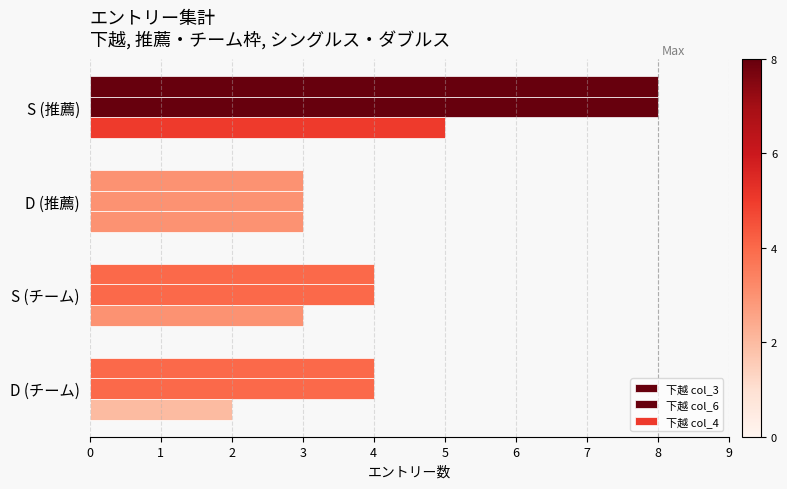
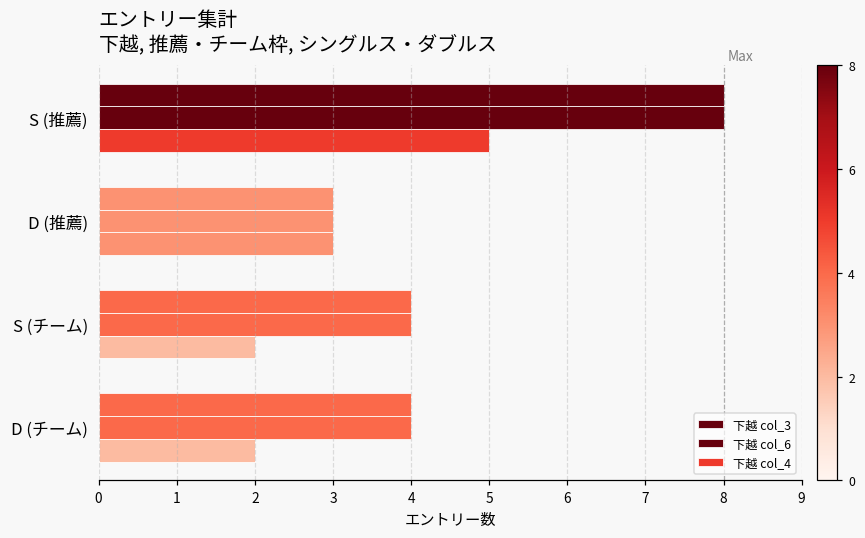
  {
    "下越 col_4": {
      "S (推薦)": 5,
      "D (推薦)": 3,
-     "S (チーム)": 3,
+     "S (チーム)": 2,
      "D (チーム)": 2
    }
  }
